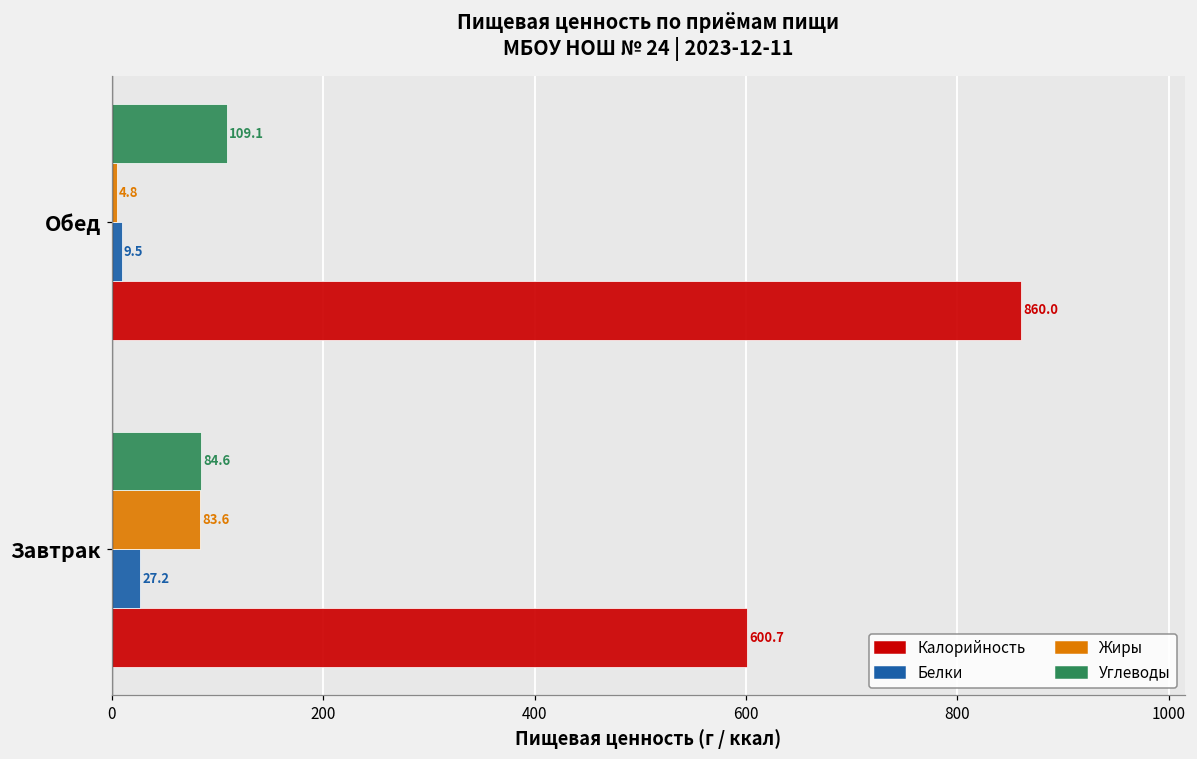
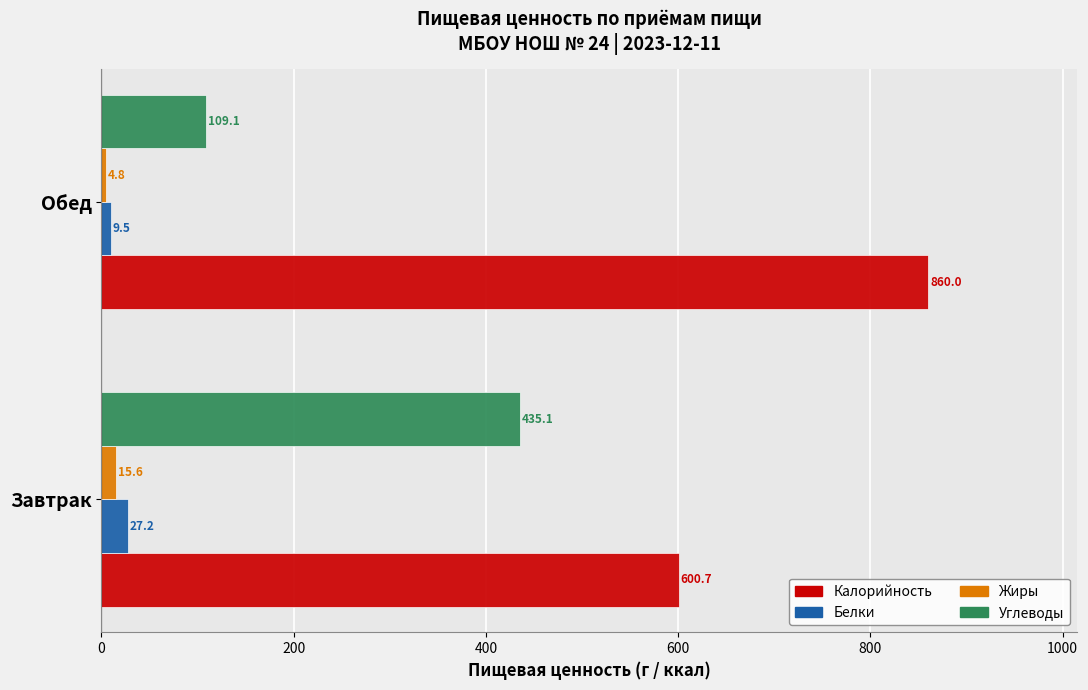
  {
    "Калорийность": {
      "Обед": 860.0,
      "Завтрак": 600.7
    },
    "Белки": {
      "Обед": 9.5,
      "Завтрак": 27.2
    },
    "Жиры": {
      "Обед": 4.8,
-     "Завтрак": 83.6
+     "Завтрак": 15.6
    },
    "Углеводы": {
      "Обед": 109.1,
-     "Завтрак": 84.6
+     "Завтрак": 435.1
    }
  }
